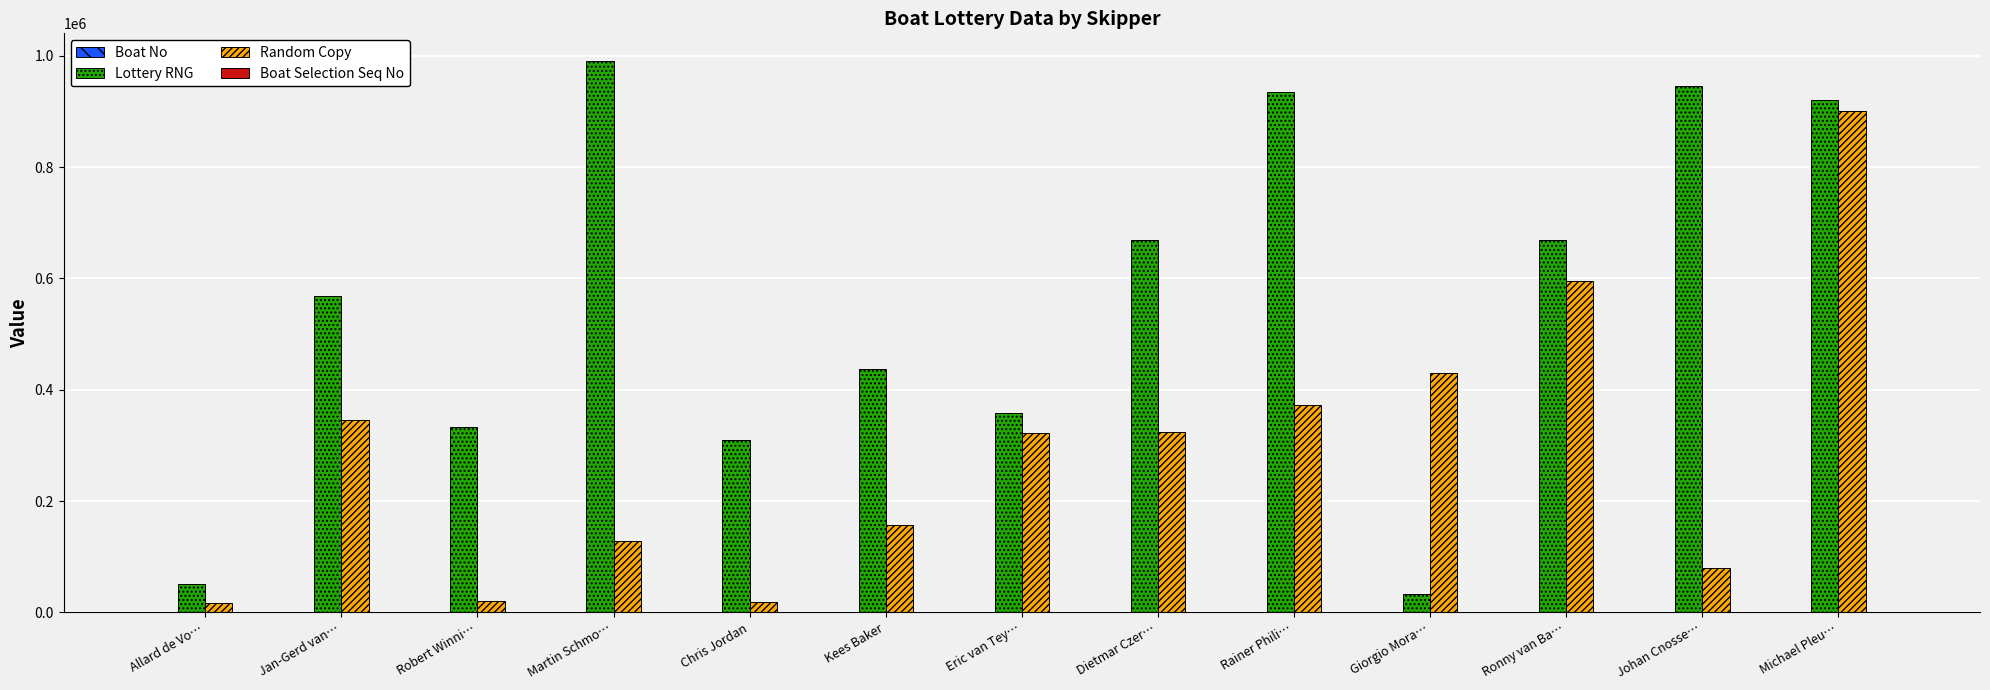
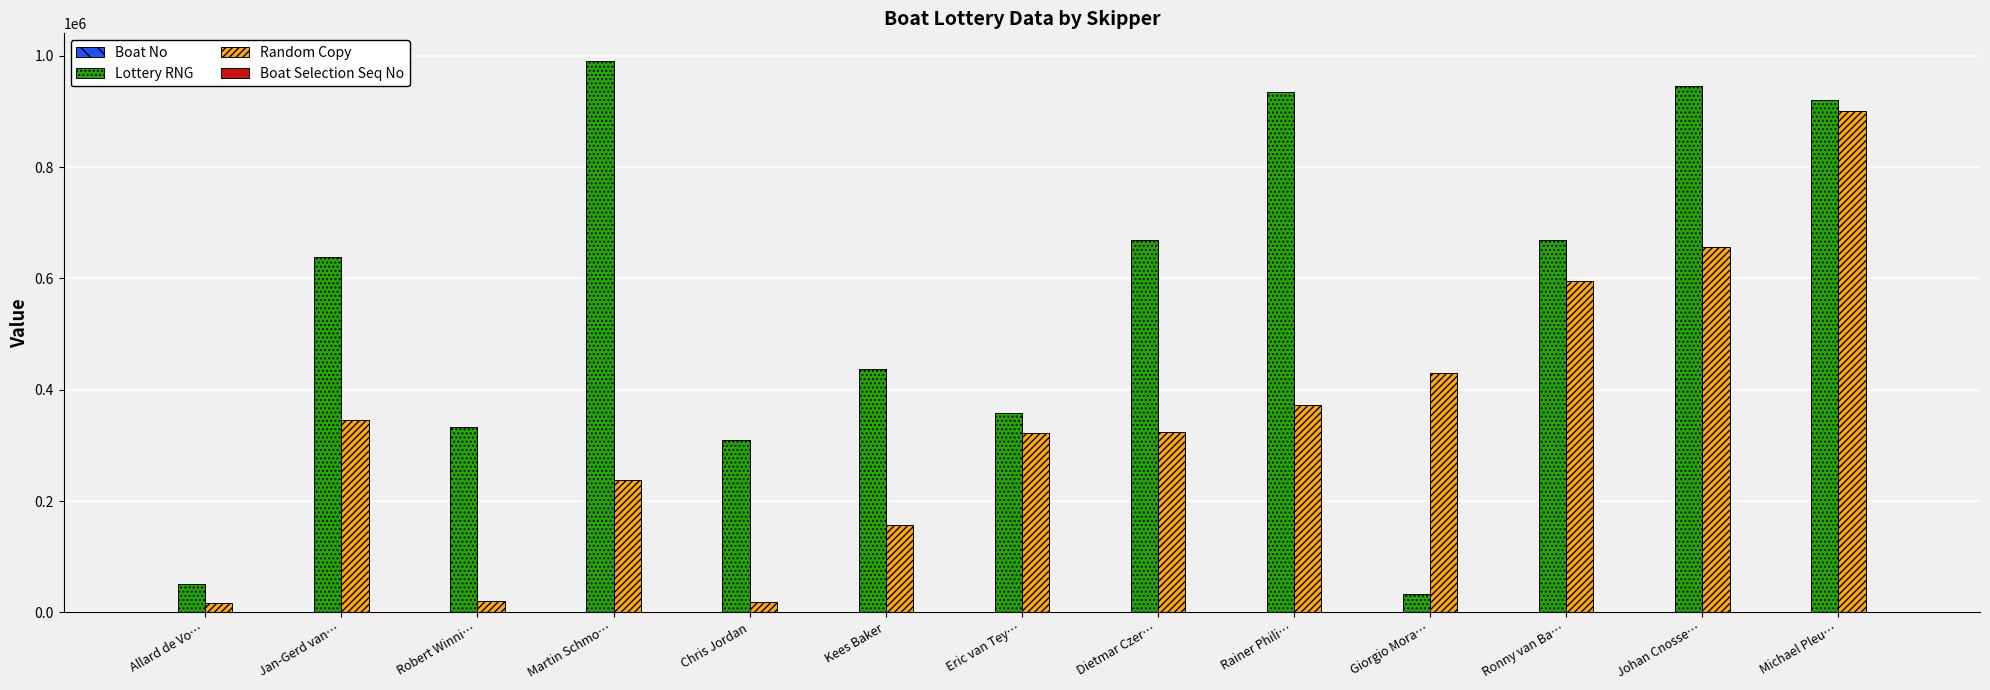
  {
    "Lottery RNG": {
      "Allard de Vo…": 50000,
-     "Jan-Gerd van…": 570000,
+     "Jan-Gerd van…": 640000,
      "Robert Winni…": 330000,
      "Martin Schmo…": 990000,
      "Chris Jordan": 310000,
      "Kees Baker": 440000,
      "Eric van Tey…": 360000,
      "Dietmar Czer…": 670000,
      "Rainer Phili…": 940000,
      "Giorgio Mora…": 30000,
      "Ronny van Ba…": 670000,
      "Johan Cnosse…": 950000,
      "Michael Pleu…": 920000
    },
    "Random Copy": {
      "Allard de Vo…": 20000,
      "Jan-Gerd van…": 350000,
      "Robert Winni…": 20000,
-     "Martin Schmo…": 130000,
+     "Martin Schmo…": 240000,
      "Chris Jordan": 20000,
      "Kees Baker": 160000,
      "Eric van Tey…": 320000,
      "Dietmar Czer…": 320000,
      "Rainer Phili…": 370000,
      "Giorgio Mora…": 430000,
      "Ronny van Ba…": 600000,
-     "Johan Cnosse…": 80000,
+     "Johan Cnosse…": 660000,
      "Michael Pleu…": 900000
    }
  }
